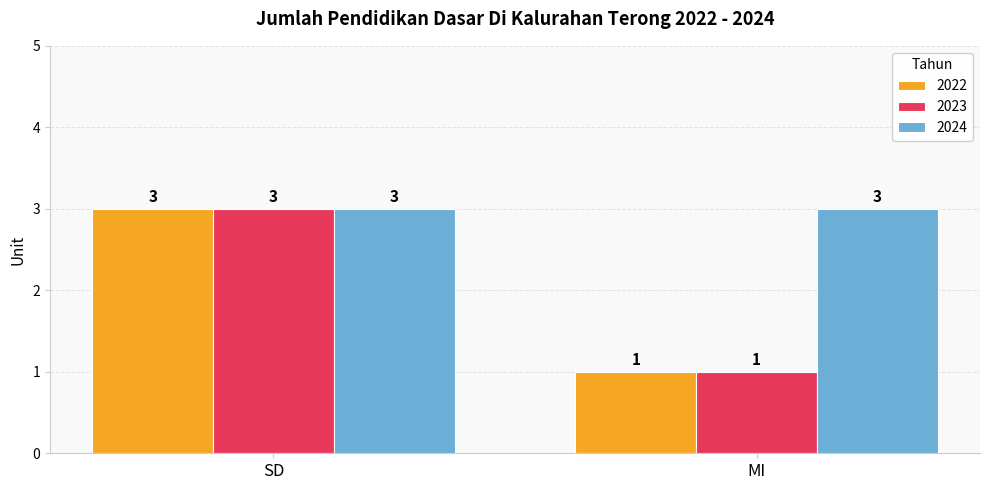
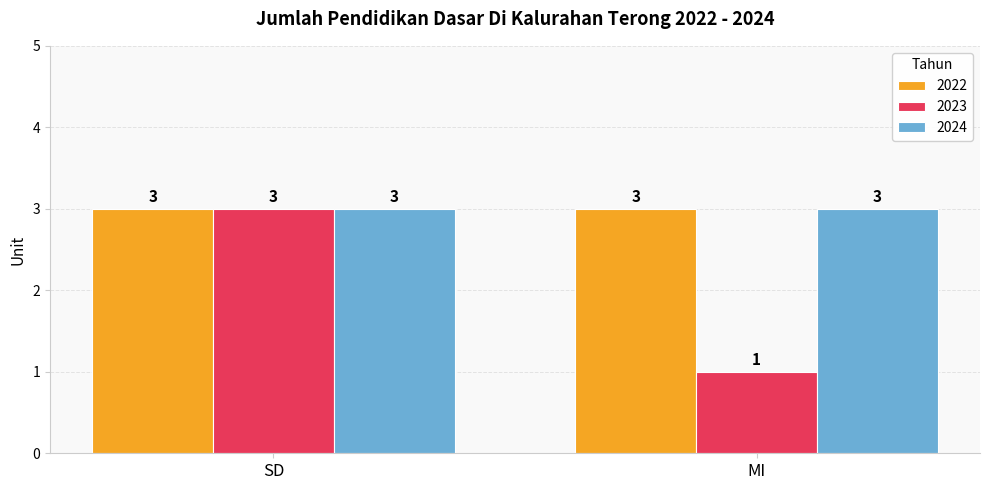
  {
    "2022": {
      "SD": 3,
-     "MI": 1
+     "MI": 3
    },
    "2023": {
      "SD": 3,
      "MI": 1
    },
    "2024": {
      "SD": 3,
      "MI": 3
    }
  }
